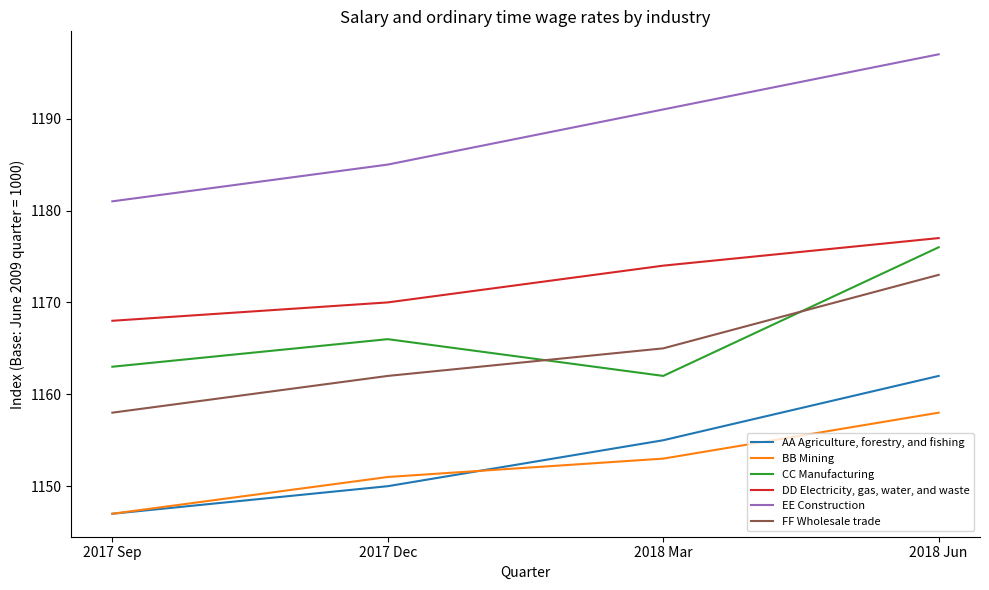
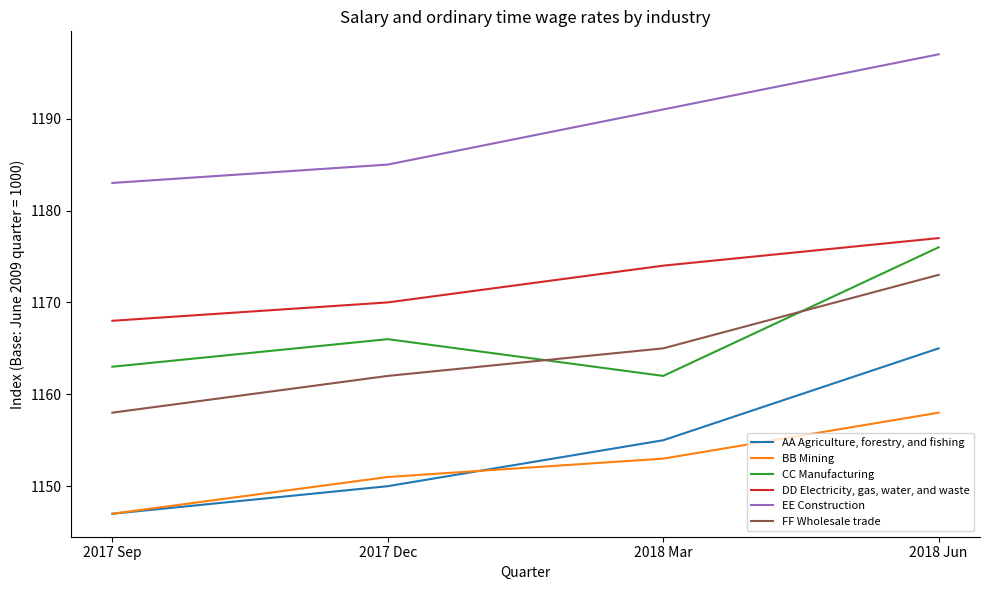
  {
    "AA Agriculture, forestry, and fishing": {
      "2017 Dec": 1150,
      "2018 Mar": 1155,
-     "2018 Jun": 1162
+     "2018 Jun": 1165
    },
    "BB Mining": {
      "2017 Dec": 1151,
      "2018 Mar": 1153,
      "2018 Jun": 1158
    },
    "CC Manufacturing": {
      "2017 Sep": 1163,
      "2017 Dec": 1166,
      "2018 Mar": 1162,
      "2018 Jun": 1176
    },
    "DD Electricity, gas, water, and waste": {
      "2017 Sep": 1168,
      "2017 Dec": 1170,
      "2018 Mar": 1174,
      "2018 Jun": 1177
    },
    "EE Construction": {
-     "2017 Sep": 1181,
+     "2017 Sep": 1183,
      "2017 Dec": 1185,
      "2018 Mar": 1191,
      "2018 Jun": 1197
    },
    "FF Wholesale trade": {
      "2017 Sep": 1158,
      "2017 Dec": 1162,
      "2018 Mar": 1165,
      "2018 Jun": 1173
    }
  }
